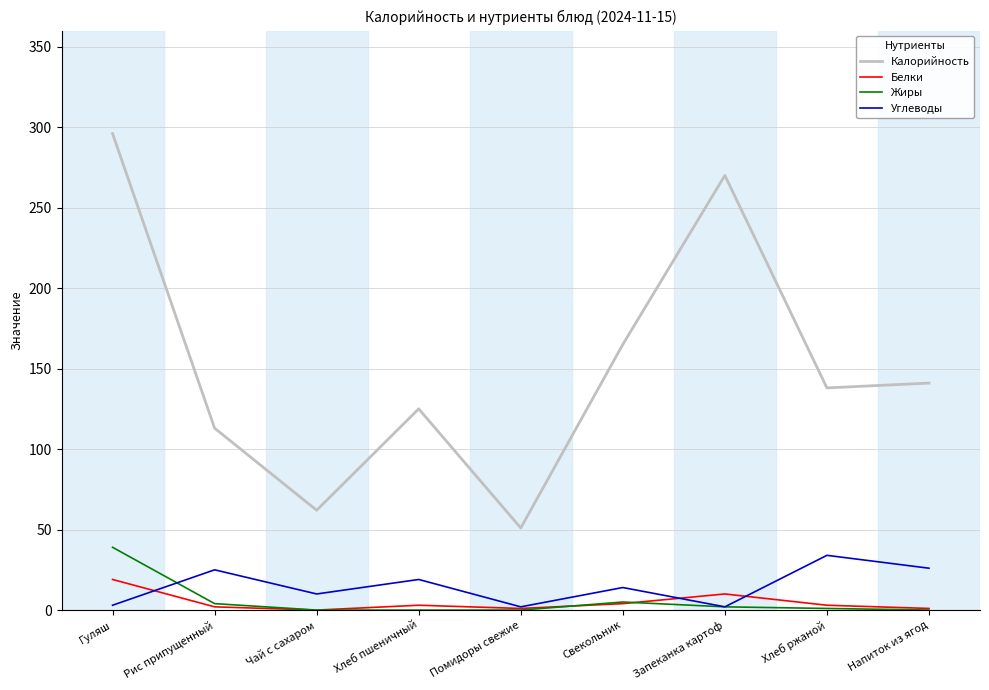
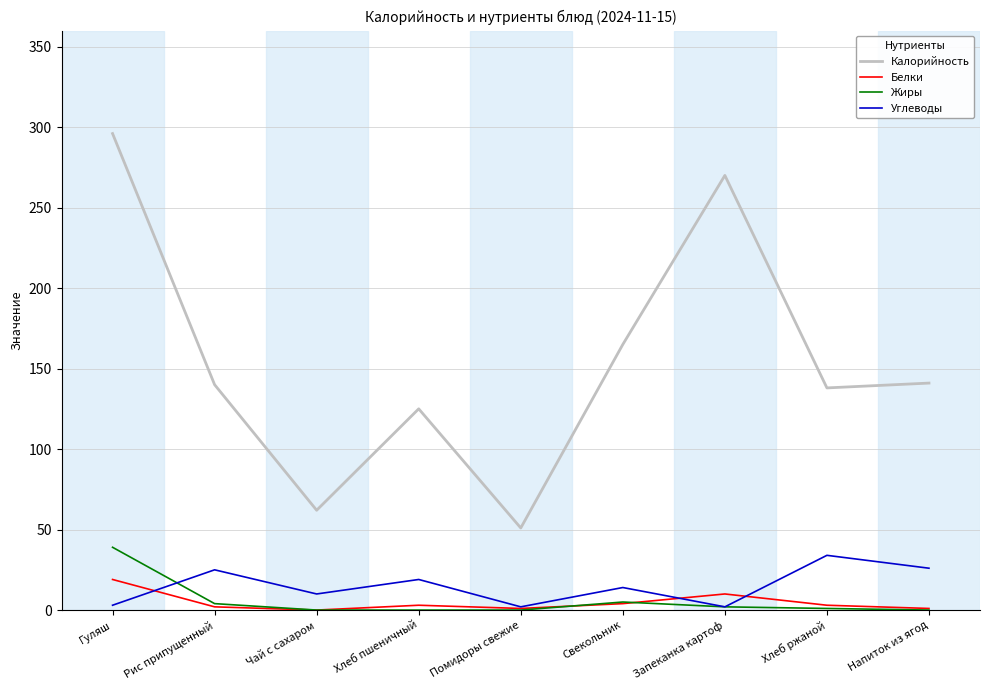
  {
    "Калорийность": {
      "Гуляш": 296,
-     "Рис припущенный": 113,
+     "Рис припущенный": 140,
      "Чай с сахаром": 62,
      "Хлеб пшеничный": 125,
      "Помидоры свежие": 51,
      "Свекольник": 165,
      "Запеканка картоф": 270,
      "Хлеб ржаной": 138,
      "Напиток из ягод": 141
    },
    "Белки": {
      "Гуляш": 19,
      "Рис припущенный": 2,
      "Хлеб пшеничный": 3,
      "Запеканка картоф": 10,
      "Хлеб ржаной": 3
    },
    "Жиры": {
      "Гуляш": 39,
      "Рис припущенный": 4,
      "Хлеб пшеничный": 0,
      "Хлеб ржаной": 1
    },
    "Углеводы": {
      "Гуляш": 3,
      "Рис припущенный": 25,
      "Чай с сахаром": 10,
      "Хлеб пшеничный": 19,
      "Свекольник": 14,
      "Хлеб ржаной": 34,
      "Напиток из ягод": 26
    }
  }
